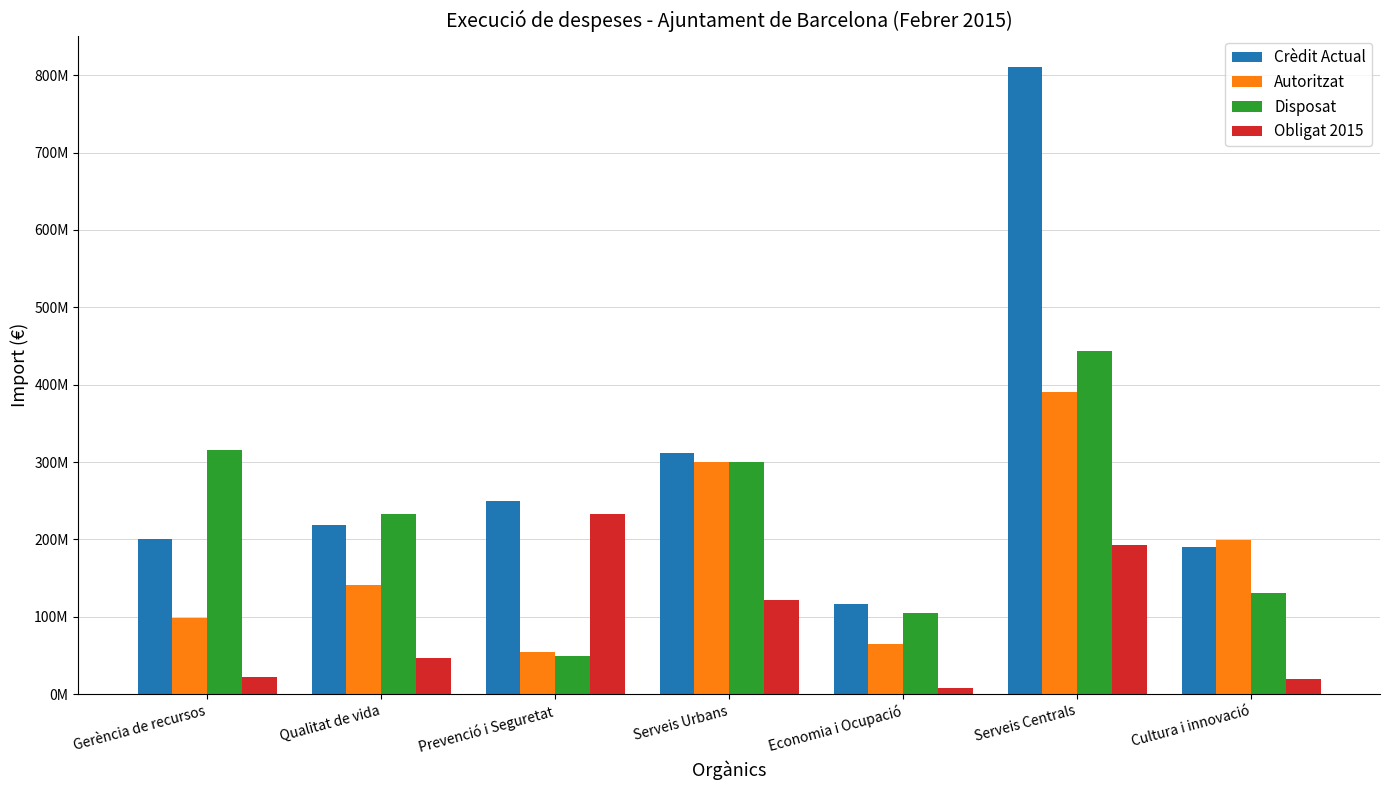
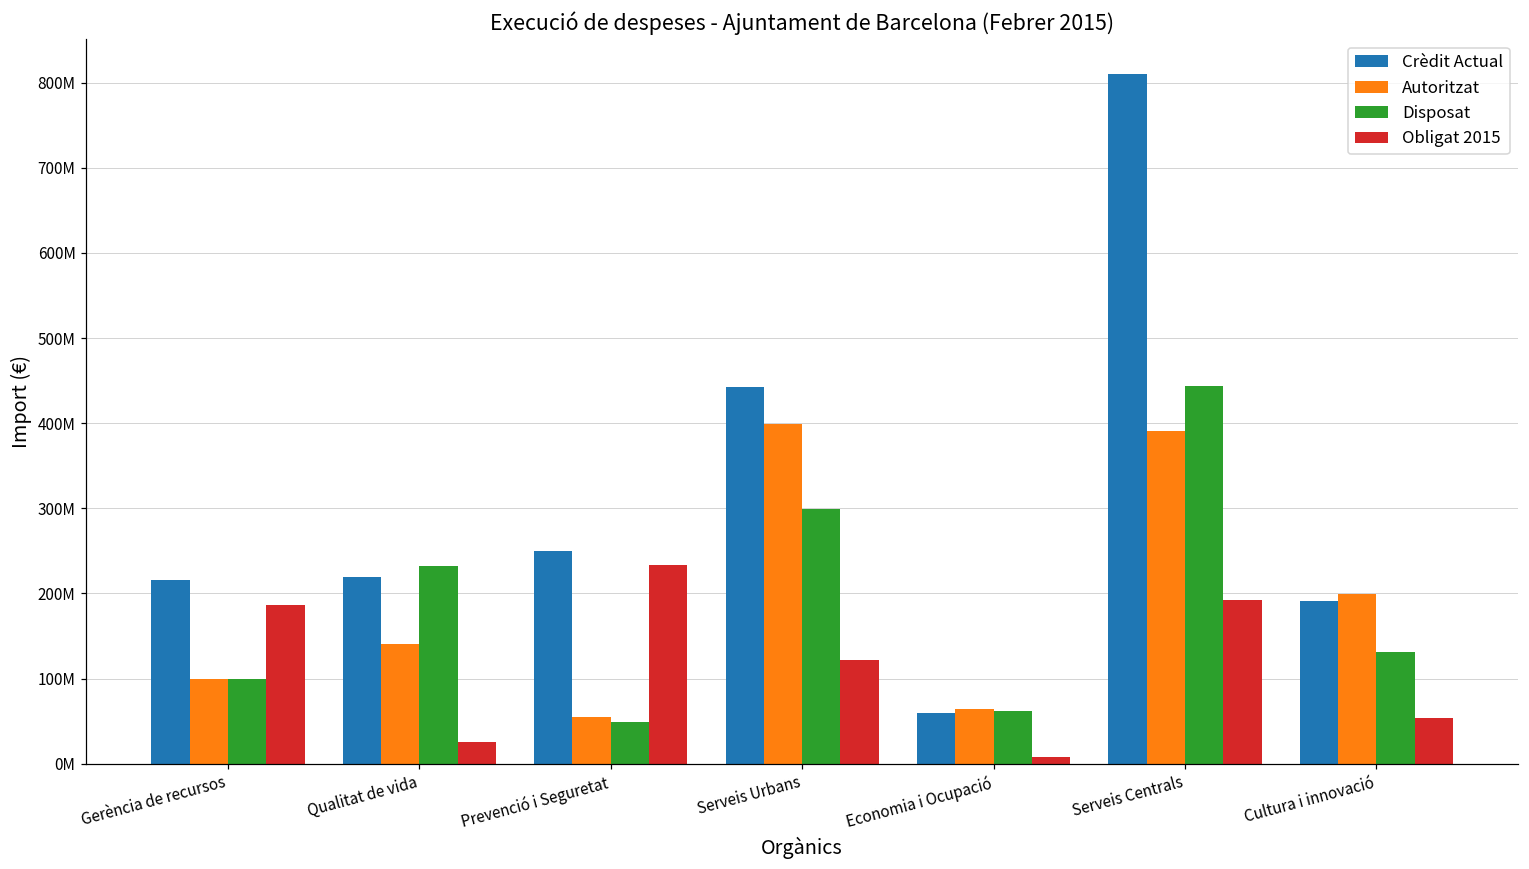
  {
    "Crèdit Actual": {
-     "Gerència de recursos": 200000000,
+     "Gerència de recursos": 220000000,
      "Qualitat de vida": 220000000,
      "Prevenció i Seguretat": 250000000,
-     "Serveis Urbans": 310000000,
-     "Economia i Ocupació": 120000000,
+     "Serveis Urbans": 440000000,
+     "Economia i Ocupació": 60000000,
      "Serveis Centrals": 810000000,
      "Cultura i innovació": 190000000
    },
    "Autoritzat": {
      "Gerència de recursos": 100000000,
      "Qualitat de vida": 140000000,
      "Prevenció i Seguretat": 50000000,
-     "Serveis Urbans": 300000000,
+     "Serveis Urbans": 400000000,
      "Economia i Ocupació": 60000000,
      "Serveis Centrals": 390000000,
      "Cultura i innovació": 200000000
    },
    "Disposat": {
-     "Gerència de recursos": 320000000,
+     "Gerència de recursos": 100000000,
      "Qualitat de vida": 230000000,
      "Prevenció i Seguretat": 50000000,
      "Serveis Urbans": 300000000,
-     "Economia i Ocupació": 110000000,
+     "Economia i Ocupació": 60000000,
      "Serveis Centrals": 440000000,
      "Cultura i innovació": 130000000
    },
    "Obligat 2015": {
-     "Gerència de recursos": 20000000,
-     "Qualitat de vida": 50000000,
+     "Gerència de recursos": 190000000,
+     "Qualitat de vida": 30000000,
      "Prevenció i Seguretat": 230000000,
      "Serveis Urbans": 120000000,
      "Economia i Ocupació": 10000000,
      "Serveis Centrals": 190000000,
-     "Cultura i innovació": 20000000
+     "Cultura i innovació": 50000000
    }
  }
